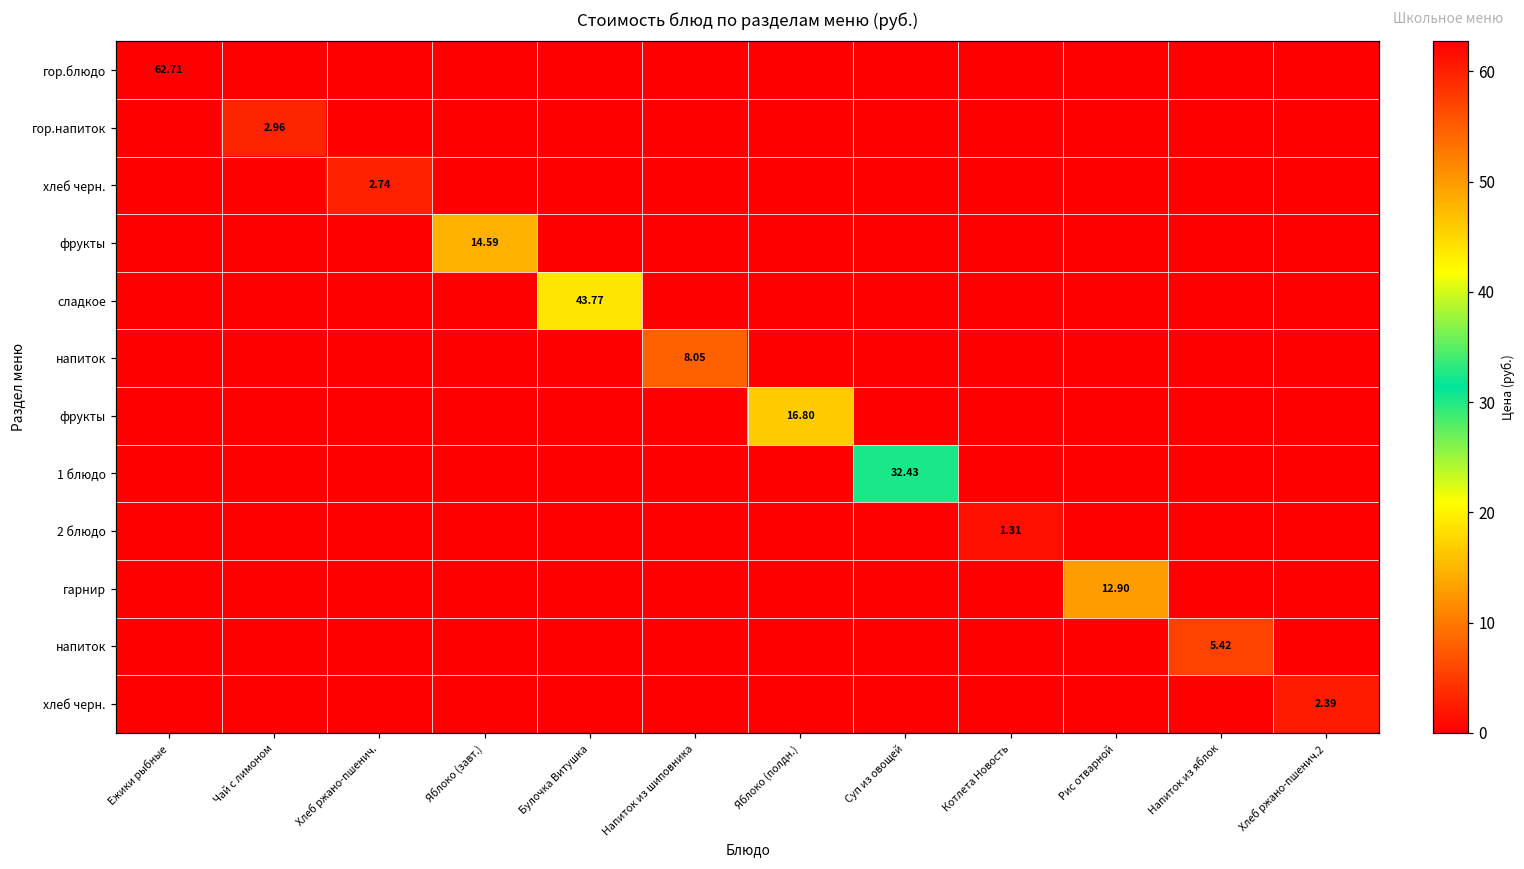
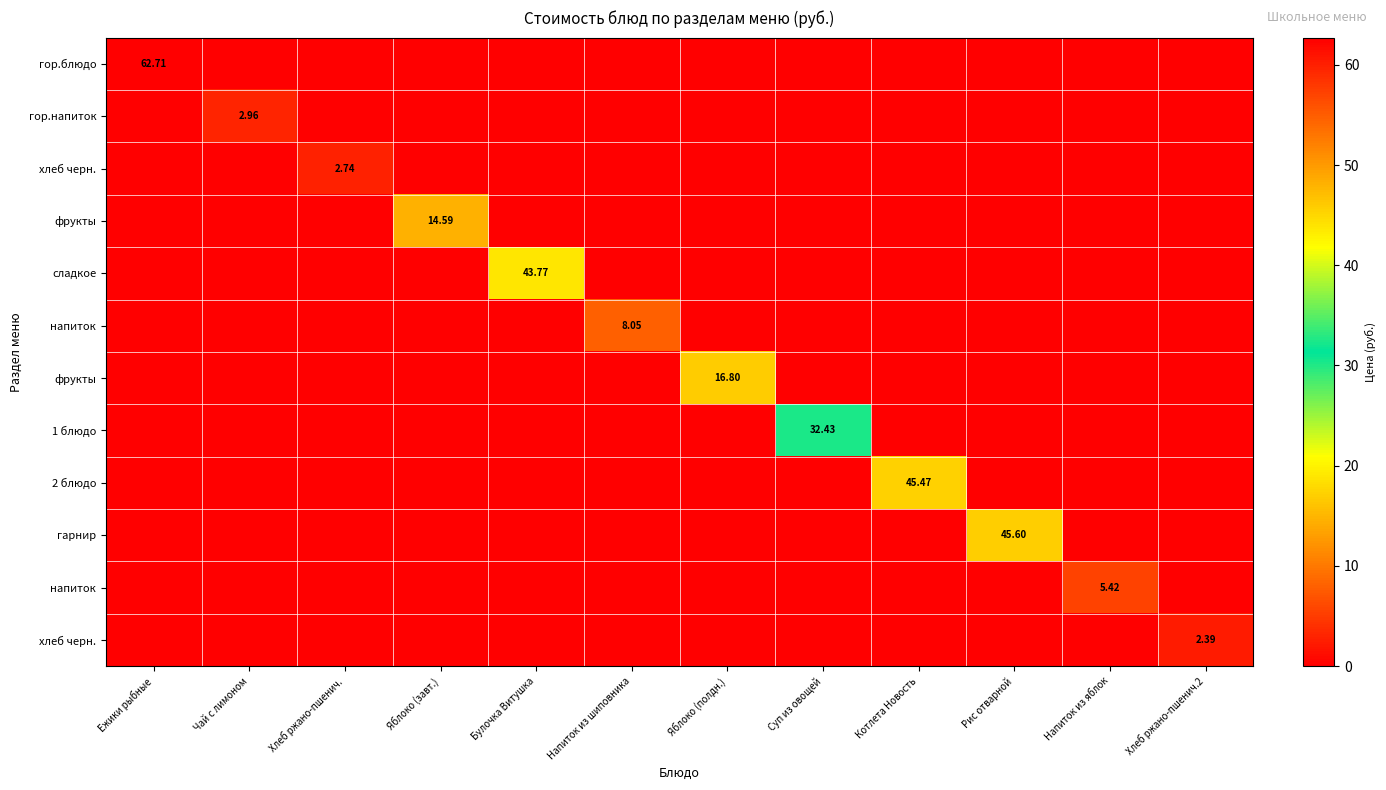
  {
    "гор.блюдо": {
      "Ежики рыбные": 62.71
    },
    "гор.напиток": {
      "Чай с лимоном": 2.96
    },
    "сладкое": {
      "Булочка Витушка": 43.77
    },
    "1 блюдо": {
      "Суп из овощей": 32.43
    },
    "2 блюдо": {
-     "Котлета Новость": 1.31
+     "Котлета Новость": 45.47
    },
    "гарнир": {
-     "Рис отварной": 12.90
+     "Рис отварной": 45.60
    }
  }
